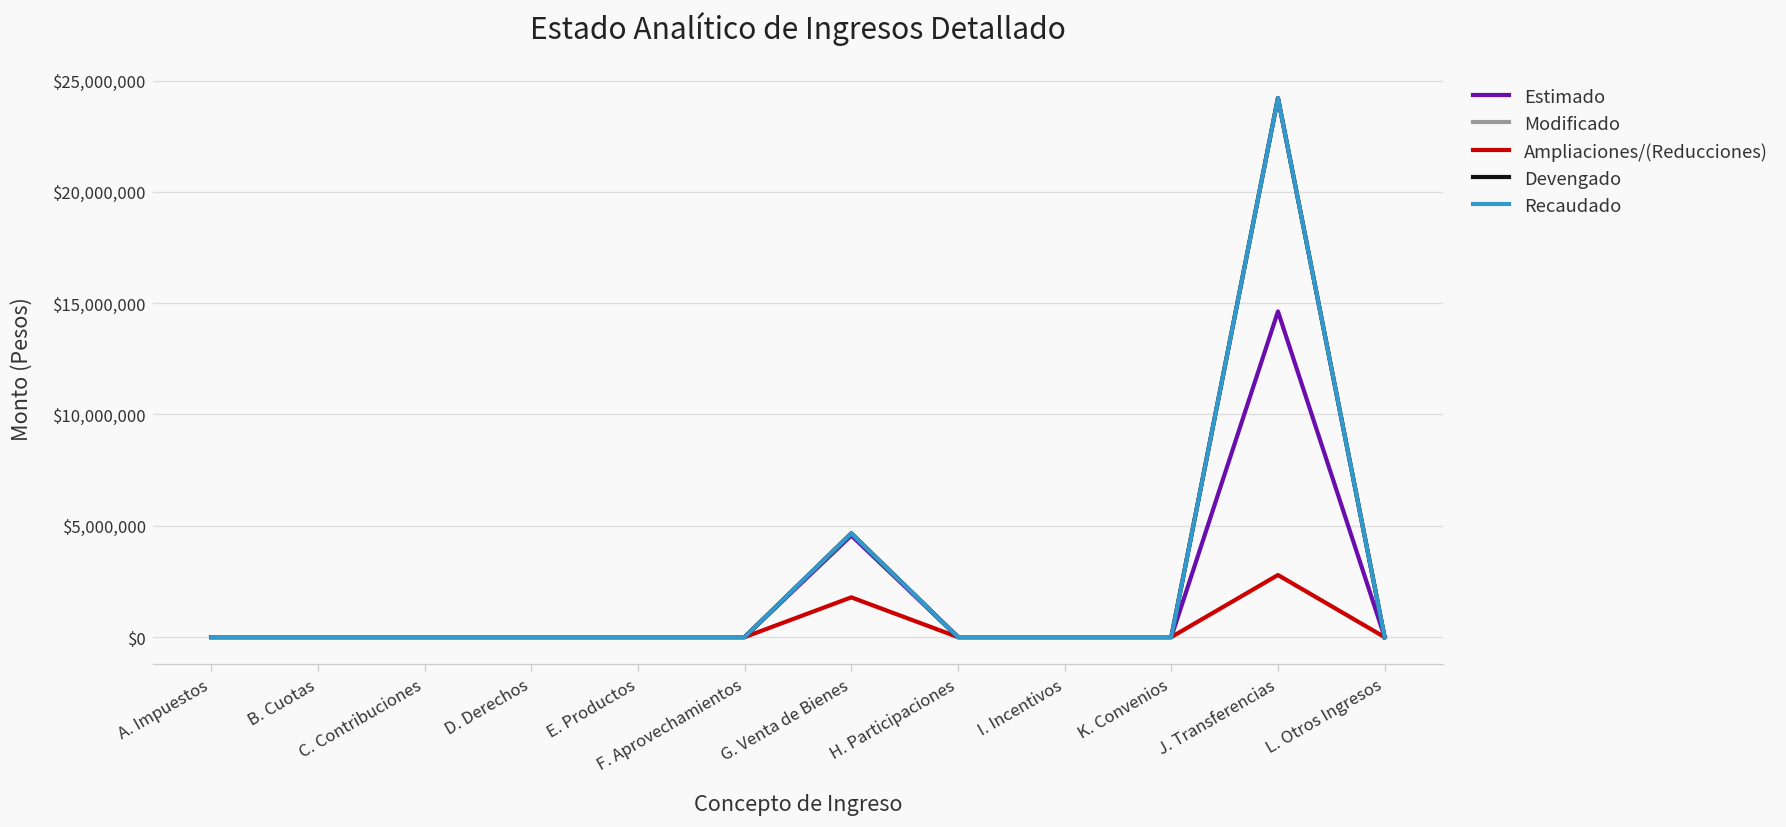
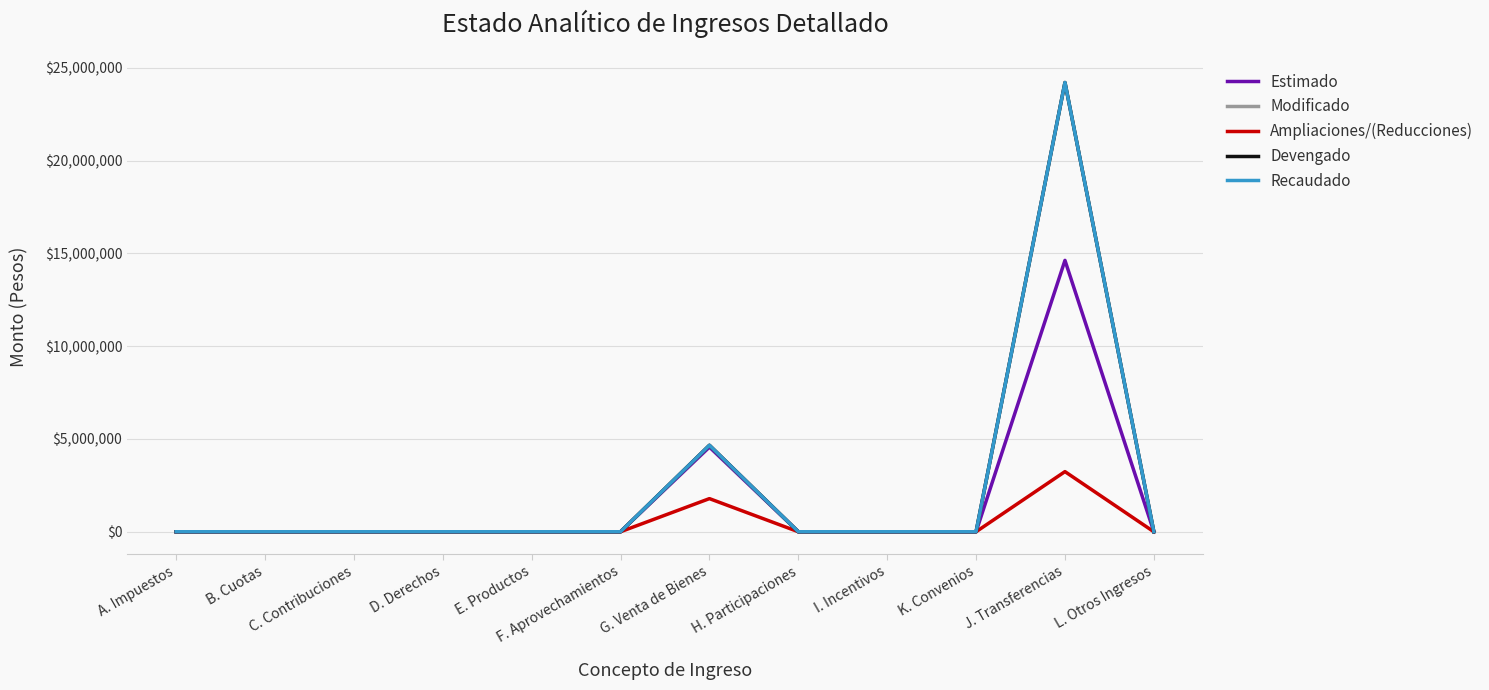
  {
    "Estimado": {
      "J. Transferencias": "$14,600,000"
    },
    "Recaudado": {
      "J. Transferencias": "$24,200,000"
    },
    "Ampliaciones/(Reducciones)": {
      "G. Venta de Bienes": "$1,800,000",
-     "J. Transferencias": "$2,800,000"
+     "J. Transferencias": "$3,200,000"
    }
  }
